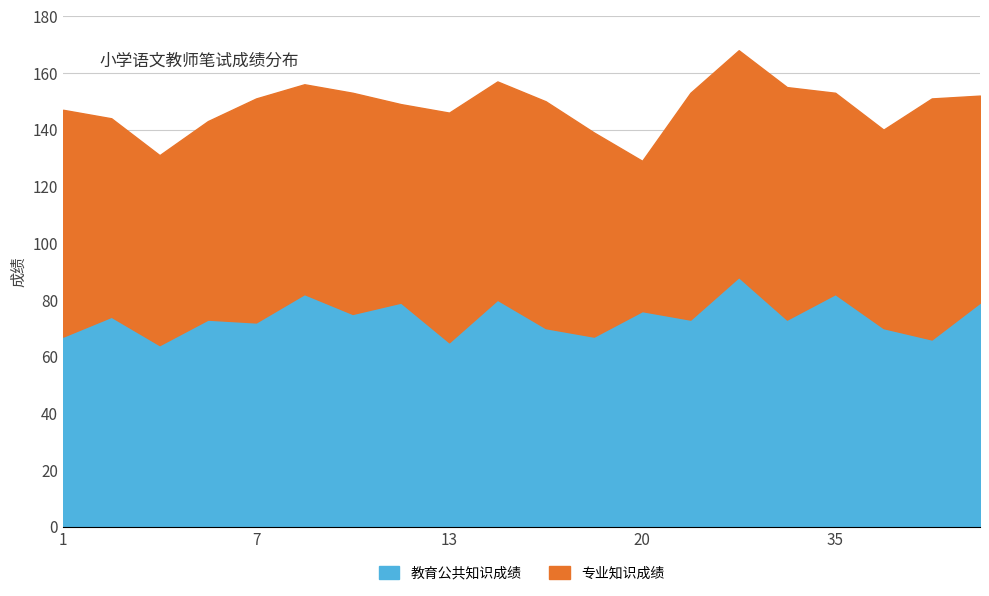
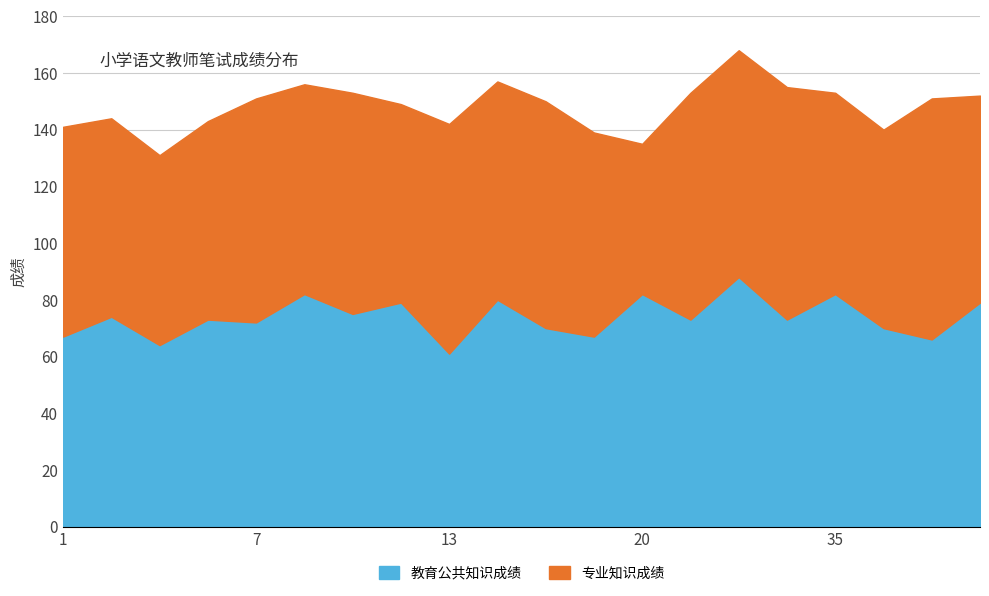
  {
    "教育公共知识成绩": {
-     "13": 65,
-     "20": 76
+     "13": 61,
+     "20": 82
    },
    "专业知识成绩": {
-     "1": 80,
+     "1": 74,
      "7": 79,
      "13": 81,
      "20": 53,
      "35": 71
    }
  }
